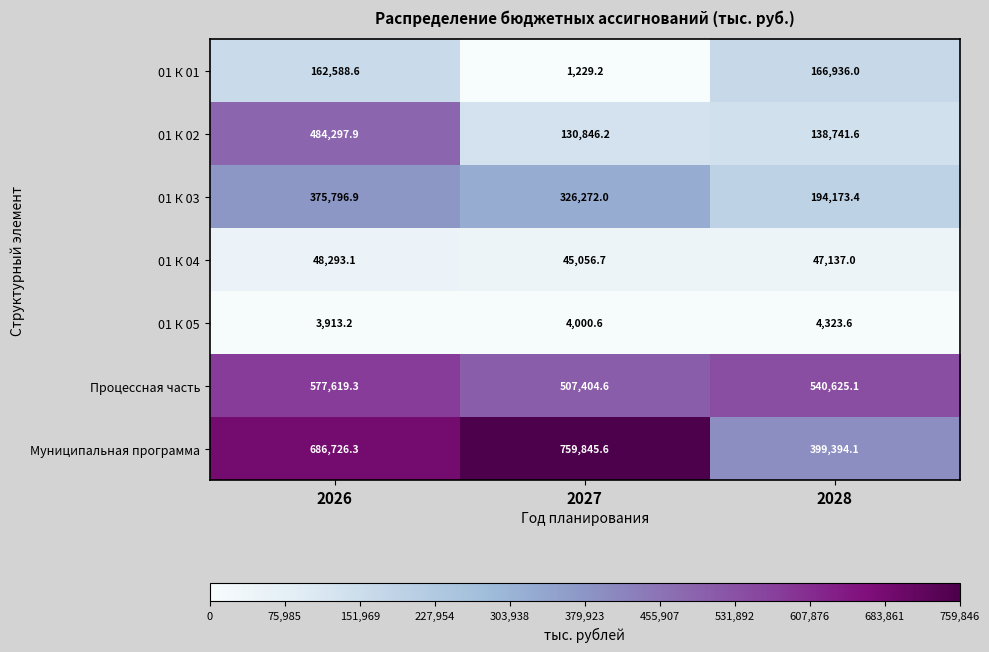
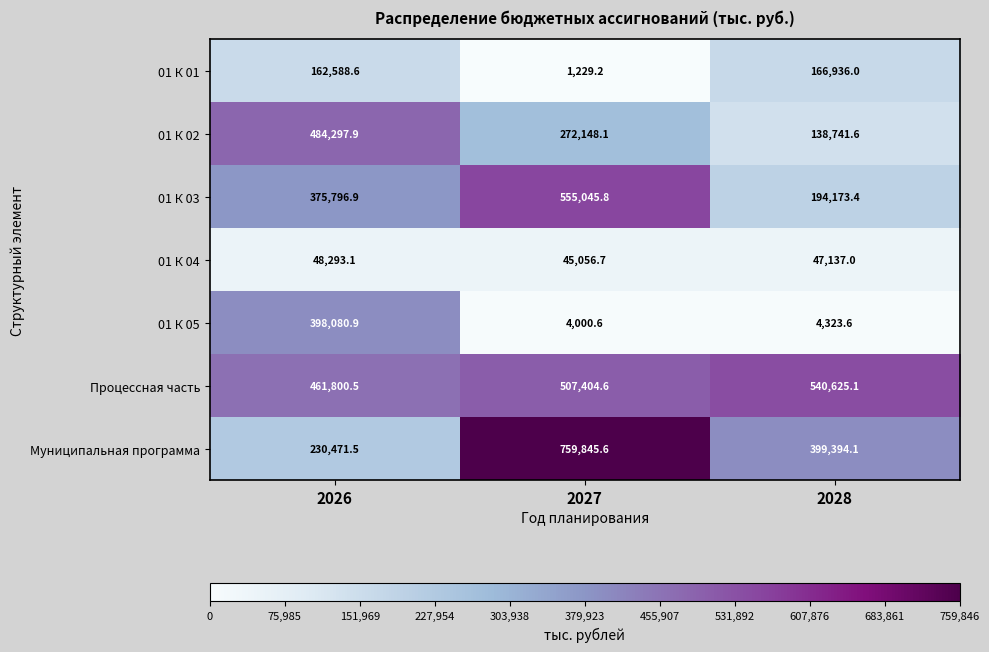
  {
    "01 К 01": {
      "2026": "162,588.6",
      "2027": "1,229.2",
      "2028": "166,936.0"
    },
    "01 К 02": {
      "2026": "484,297.9",
-     "2027": "130,846.2",
+     "2027": "272,148.1",
      "2028": "138,741.6"
    },
    "01 К 03": {
      "2026": "375,796.9",
-     "2027": "326,272.0",
+     "2027": "555,045.8",
      "2028": "194,173.4"
    },
    "01 К 04": {
      "2026": "48,293.1",
      "2027": "45,056.7",
      "2028": "47,137.0"
    },
    "01 К 05": {
-     "2026": "3,913.2",
+     "2026": "398,080.9",
      "2027": "4,000.6",
      "2028": "4,323.6"
    },
    "Процессная часть": {
-     "2026": "577,619.3",
+     "2026": "461,800.5",
      "2027": "507,404.6",
      "2028": "540,625.1"
    },
    "Муниципальная программа": {
-     "2026": "686,726.3",
+     "2026": "230,471.5",
      "2027": "759,845.6",
      "2028": "399,394.1"
    }
  }
